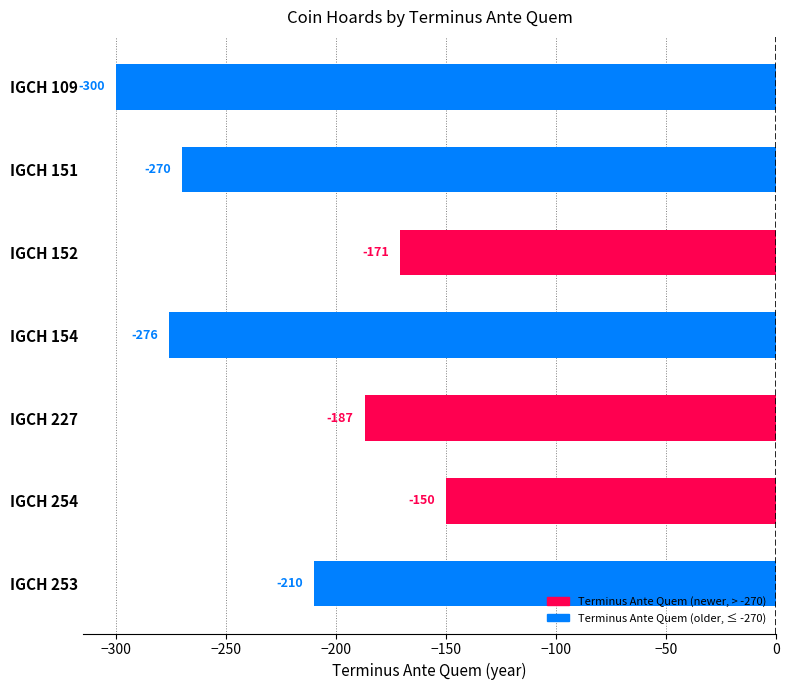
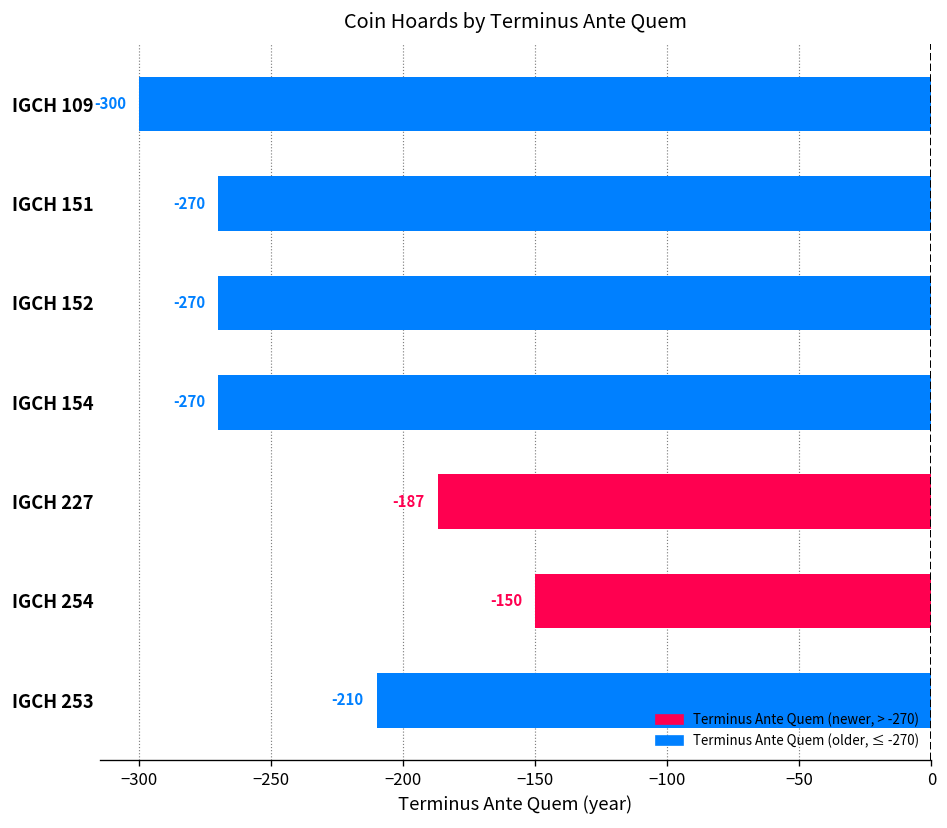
  {
    "IGCH 109": -300,
    "IGCH 151": -270,
-   "IGCH 152": -171,
-   "IGCH 154": -276,
+   "IGCH 152": -270,
+   "IGCH 154": -270,
    "IGCH 227": -187,
    "IGCH 254": -150,
    "IGCH 253": -210
  }
